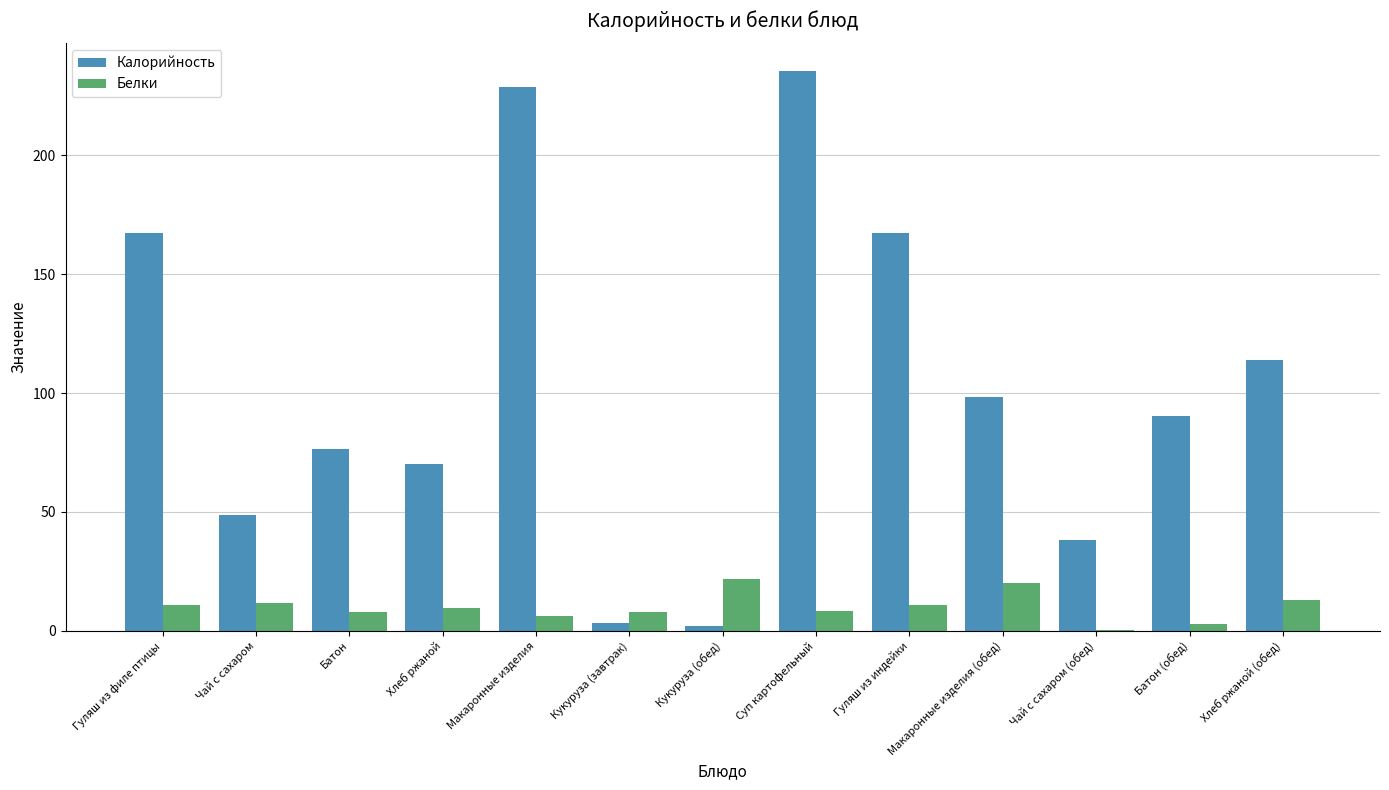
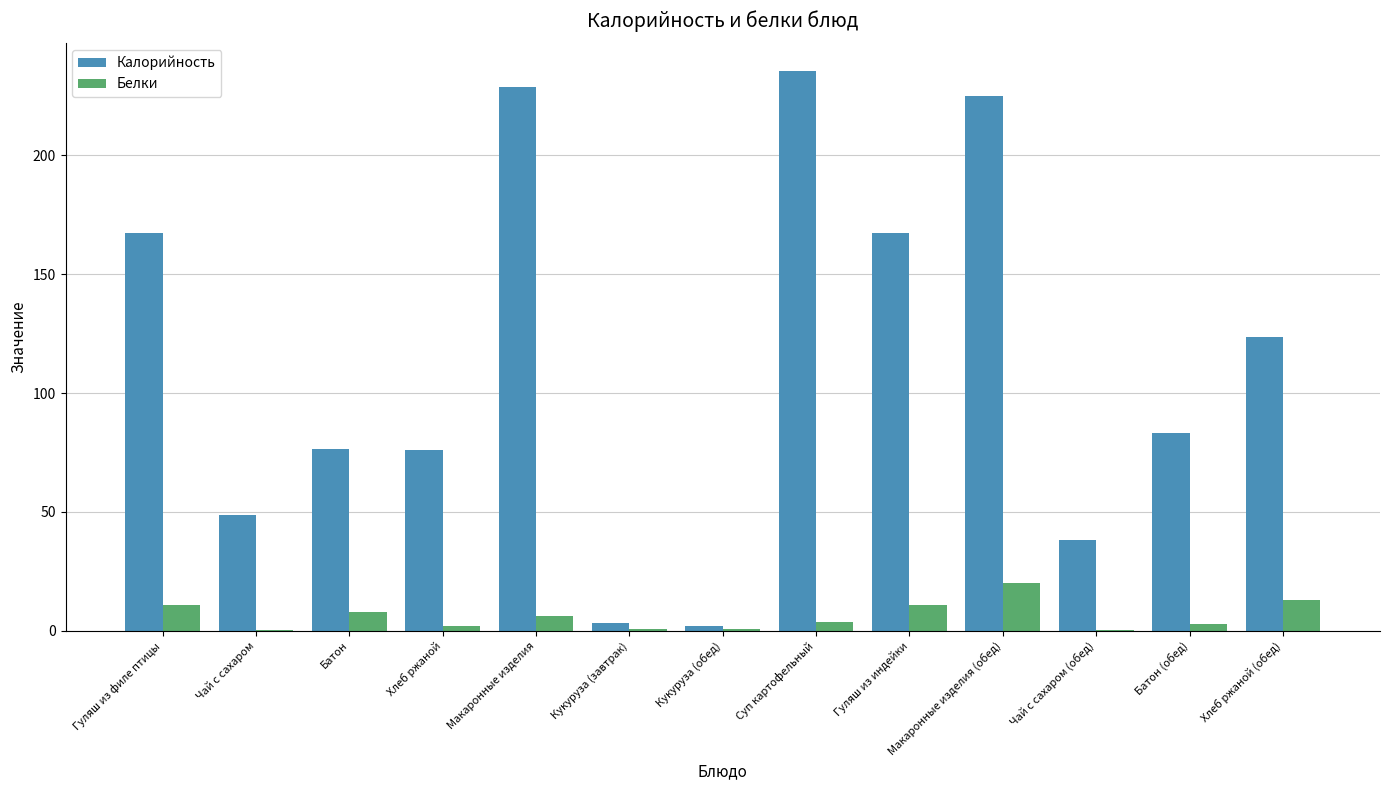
  {
    "Калорийность": {
      "Гуляш из филе птицы": 167,
      "Чай с сахаром": 49,
      "Батон": 77,
-     "Хлеб ржаной": 70,
+     "Хлеб ржаной": 76,
      "Макаронные изделия": 229,
      "Кукуруза (завтрак)": 3,
      "Кукуруза (обед)": 2,
      "Суп картофельный": 235,
      "Гуляш из индейки": 167,
-     "Макаронные изделия (обед)": 99,
+     "Макаронные изделия (обед)": 225,
      "Чай с сахаром (обед)": 38,
-     "Батон (обед)": 90,
-     "Хлеб ржаной (обед)": 114
+     "Батон (обед)": 83,
+     "Хлеб ржаной (обед)": 124
    },
    "Белки": {
      "Гуляш из филе птицы": 11,
-     "Чай с сахаром": 12,
+     "Чай с сахаром": 0,
      "Батон": 8,
-     "Хлеб ржаной": 10,
+     "Хлеб ржаной": 2,
      "Макаронные изделия": 6,
-     "Кукуруза (завтрак)": 8,
-     "Кукуруза (обед)": 22,
-     "Суп картофельный": 8,
+     "Кукуруза (завтрак)": 1,
+     "Кукуруза (обед)": 1,
+     "Суп картофельный": 4,
      "Гуляш из индейки": 11,
      "Макаронные изделия (обед)": 20,
      "Батон (обед)": 3,
      "Хлеб ржаной (обед)": 13
    }
  }
